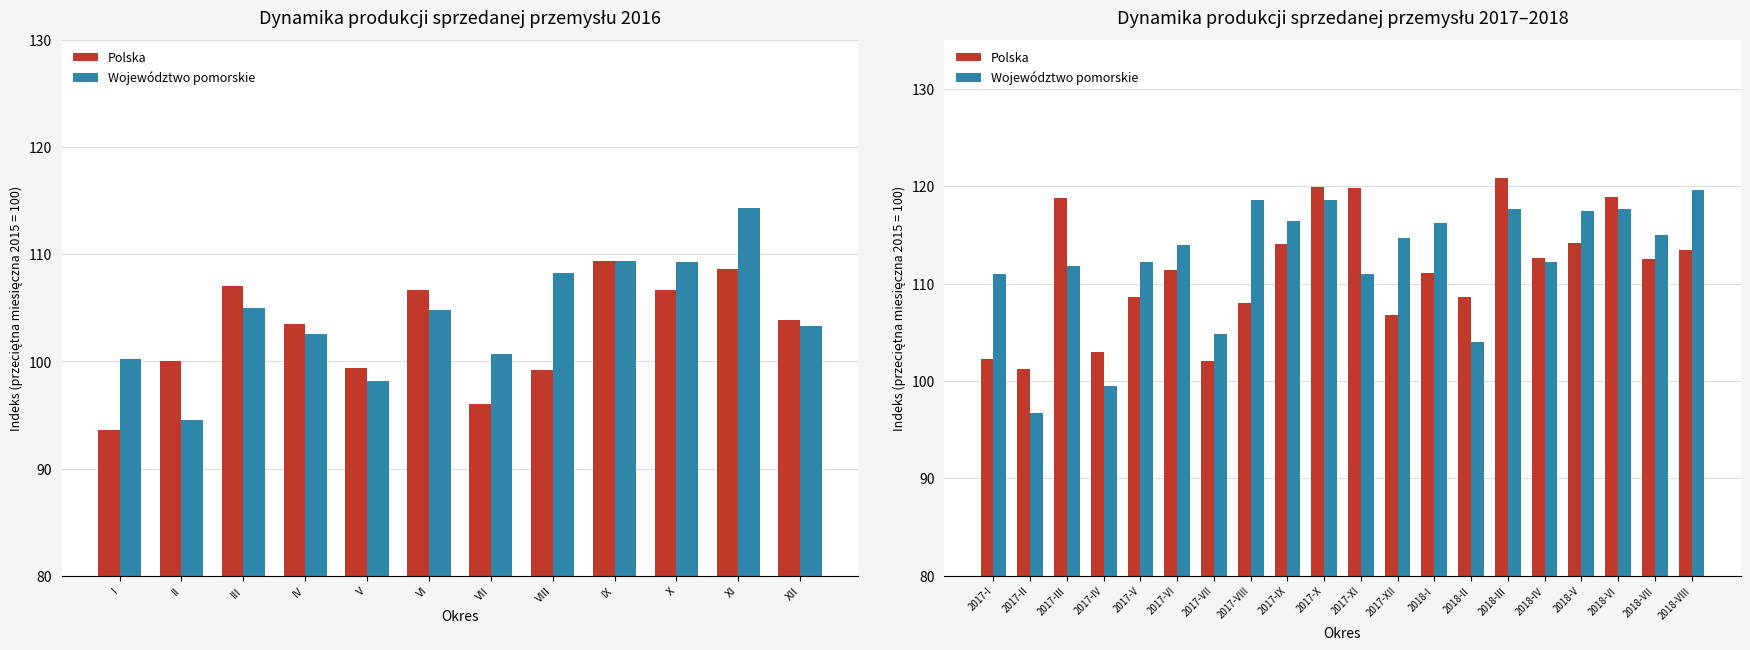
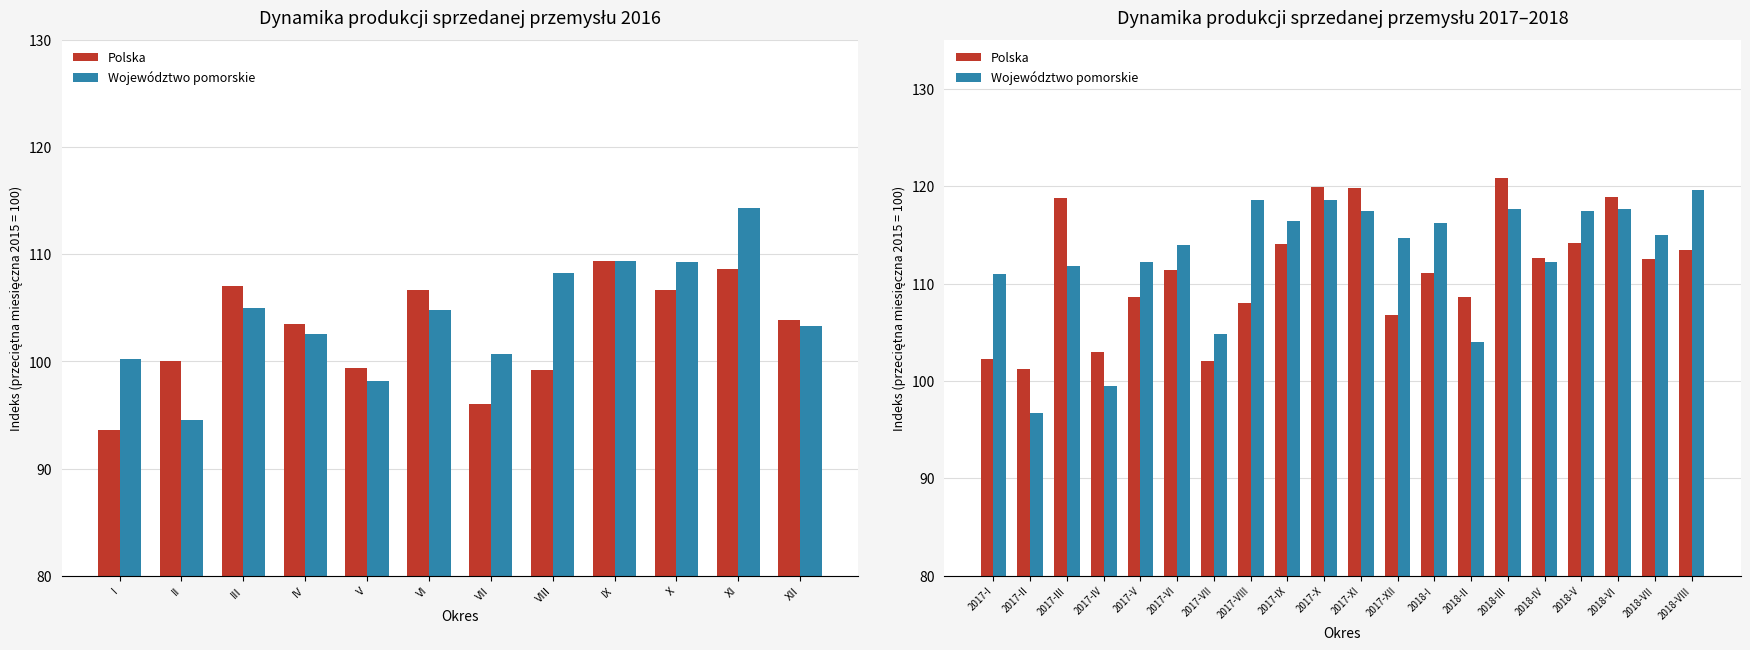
  {
    "Dynamika produkcji sprzedanej przemysłu 2016": {
      "Polska": {
        "I": 93.6,
        "II": 100.0,
        "III": 107.0,
        "IV": 103.5,
        "V": 99.4,
        "VI": 106.7,
        "VII": 96.0,
        "VIII": 99.2,
        "IX": 109.4,
        "X": 106.7,
        "XI": 108.6,
        "XII": 103.9
      },
      "Województwo pomorskie": {
        "I": 100.2,
        "II": 94.5,
        "III": 105.0,
        "IV": 102.6,
        "V": 98.2,
        "VI": 104.8,
        "VII": 100.7,
        "VIII": 108.3,
        "IX": 109.4,
        "X": 109.3,
        "XI": 114.3,
        "XII": 103.3
      }
    },
    "Dynamika produkcji sprzedanej przemysłu 2017–2018": {
      "Polska": {
        "2017-I": 102,
        "2017-II": 101,
        "2017-III": 119,
        "2017-IV": 103,
        "2017-V": 109,
        "2017-VI": 111,
        "2017-VII": 102,
        "2017-VIII": 108,
        "2017-IX": 114,
        "2017-X": 120,
        "2017-XI": 120,
        "2017-XII": 107,
        "2018-I": 111,
        "2018-II": 109,
        "2018-III": 121,
        "2018-IV": 113,
        "2018-V": 114,
        "2018-VI": 119,
        "2018-VII": 113,
        "2018-VIII": 113
      },
      "Województwo pomorskie": {
        "2017-I": 111,
        "2017-II": 97,
        "2017-III": 112,
        "2017-IV": 100,
        "2017-V": 112,
        "2017-VI": 114,
        "2017-VII": 105,
        "2017-VIII": 119,
        "2017-IX": 116,
        "2017-X": 119,
-       "2017-XI": 111,
+       "2017-XI": 118,
        "2017-XII": 115,
        "2018-I": 116,
        "2018-II": 104,
        "2018-III": 118,
        "2018-IV": 112,
        "2018-V": 118,
        "2018-VI": 118,
        "2018-VII": 115,
        "2018-VIII": 120
      }
    }
  }
